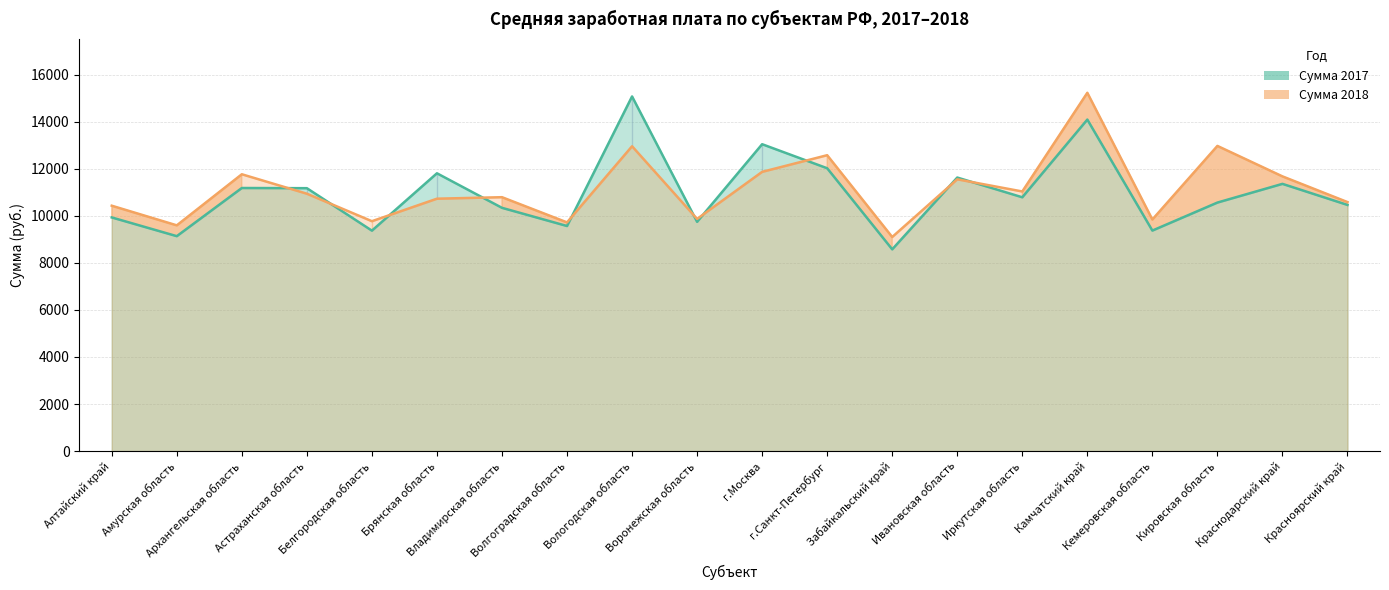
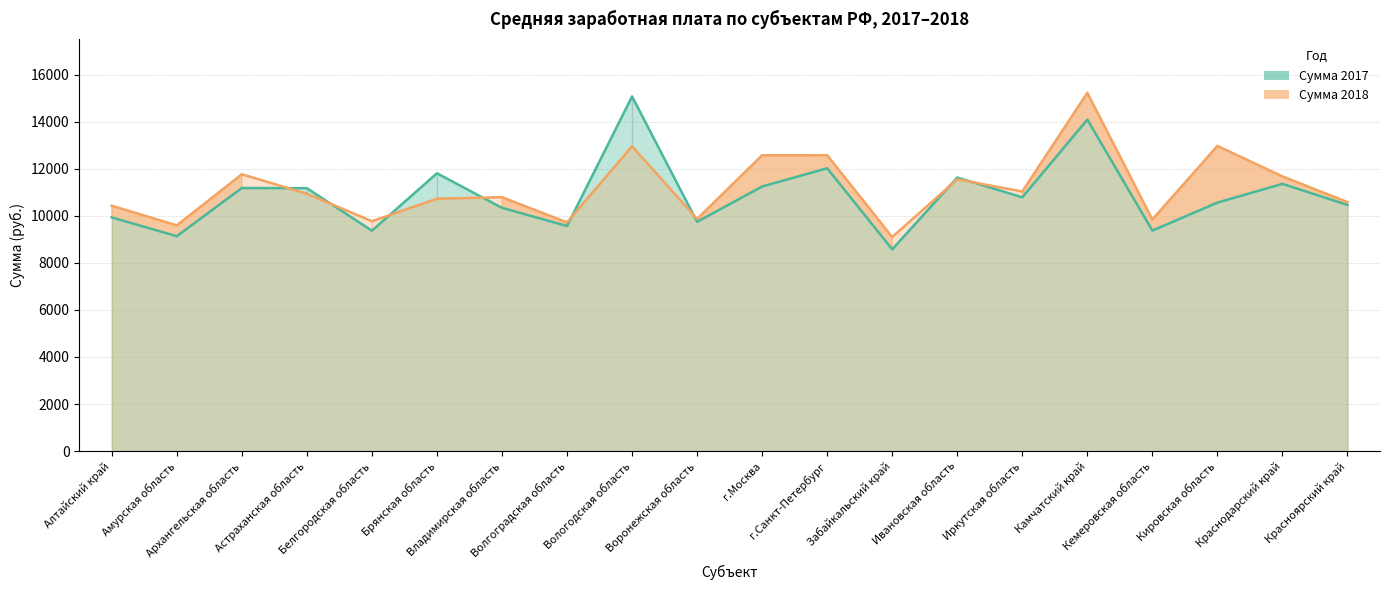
  {
    "Сумма 2017": {
      "Алтайский край": 9900,
      "Амурская область": 9100,
      "Архангельская область": 11200,
      "Астраханская область": 11200,
      "Белгородская область": 9400,
      "Брянская область": 11800,
      "Владимирская область": 10300,
      "Волгоградская область": 9600,
      "Вологодская область": 15100,
      "Воронежская область": 9700,
-     "г.Москва": 13000,
+     "г.Москва": 11200,
      "г.Санкт-Петербург": 12000,
      "Забайкальский край": 8600,
      "Иркутская область": 10800,
      "Камчатский край": 14100,
      "Кемеровская область": 9400,
      "Кировская область": 10600,
      "Краснодарский край": 11400,
      "Красноярский край": 10500
    },
    "Сумма 2018": {
      "Алтайский край": 10400,
      "Амурская область": 9600,
      "Архангельская область": 11800,
      "Астраханская область": 10900,
      "Белгородская область": 9800,
      "Брянская область": 10700,
      "Владимирская область": 10800,
      "Волгоградская область": 9700,
      "Вологодская область": 13000,
      "Воронежская область": 9900,
-     "г.Москва": 11900,
+     "г.Москва": 12600,
      "г.Санкт-Петербург": 12600,
      "Забайкальский край": 9100,
      "Иркутская область": 11000,
      "Камчатский край": 15200,
      "Кемеровская область": 9800,
      "Кировская область": 13000,
      "Краснодарский край": 11700,
      "Красноярский край": 10600
    }
  }
